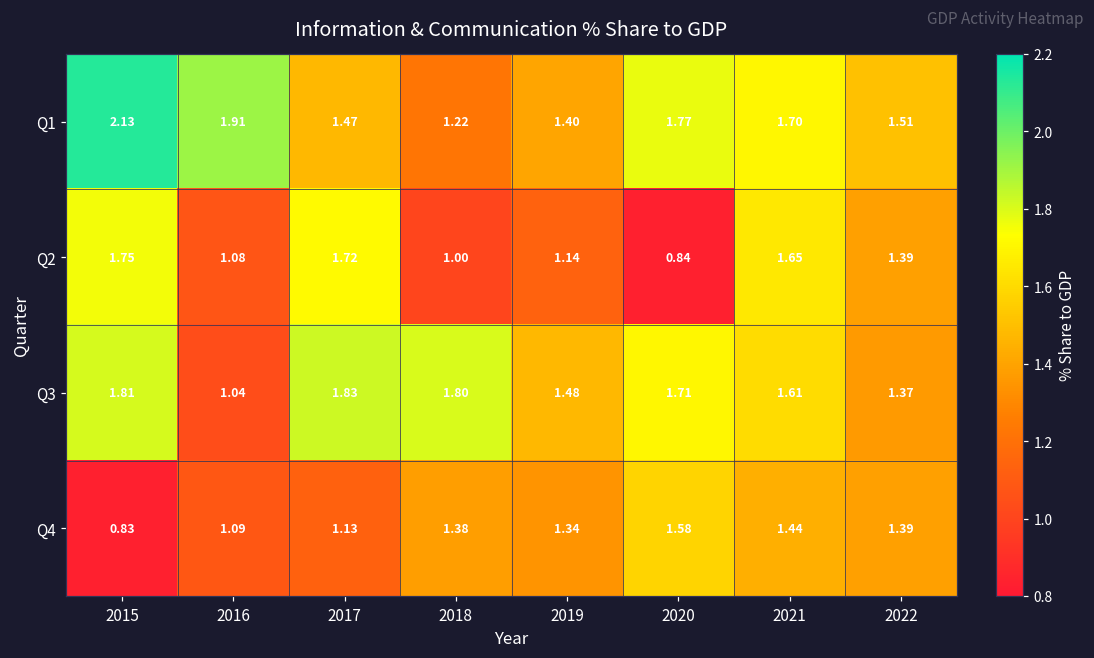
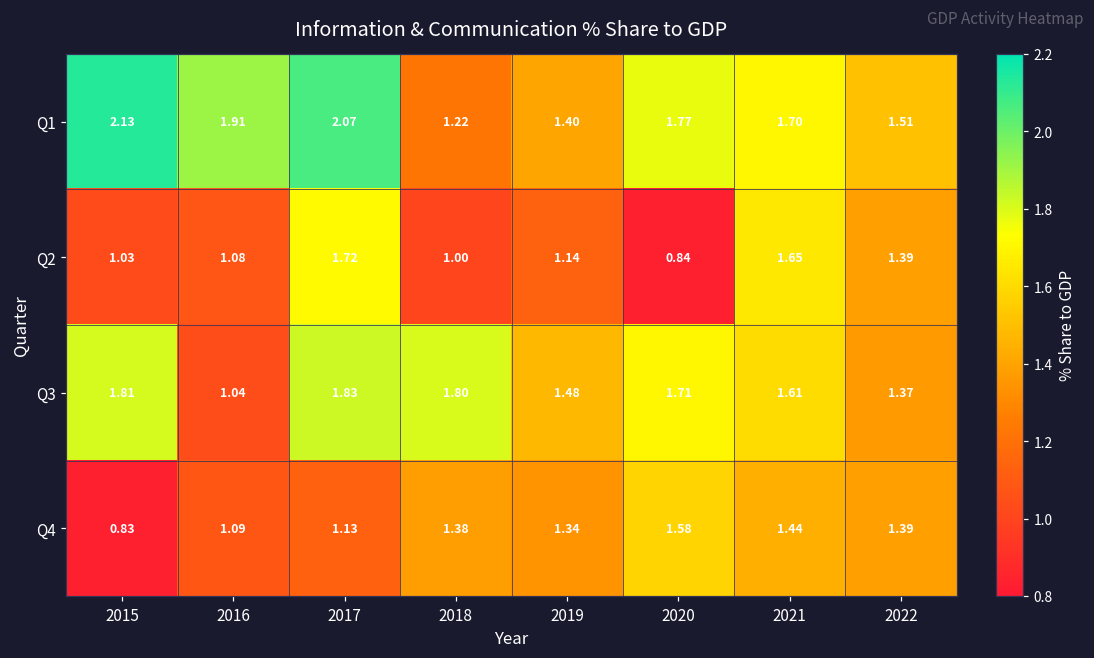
  {
    "Q1": {
      "2015": 2.13,
      "2016": 1.91,
-     "2017": 1.47,
+     "2017": 2.07,
      "2018": 1.22,
      "2019": 1.40,
      "2020": 1.77,
      "2021": 1.70,
      "2022": 1.51
    },
    "Q2": {
-     "2015": 1.75,
+     "2015": 1.03,
      "2016": 1.08,
      "2017": 1.72,
      "2018": 1.00,
      "2019": 1.14,
      "2020": 0.84,
      "2021": 1.65,
      "2022": 1.39
    },
    "Q3": {
      "2015": 1.81,
      "2016": 1.04,
      "2017": 1.83,
      "2018": 1.80,
      "2019": 1.48,
      "2020": 1.71,
      "2021": 1.61,
      "2022": 1.37
    },
    "Q4": {
      "2015": 0.83,
      "2016": 1.09,
      "2017": 1.13,
      "2018": 1.38,
      "2019": 1.34,
      "2020": 1.58,
      "2021": 1.44,
      "2022": 1.39
    }
  }
